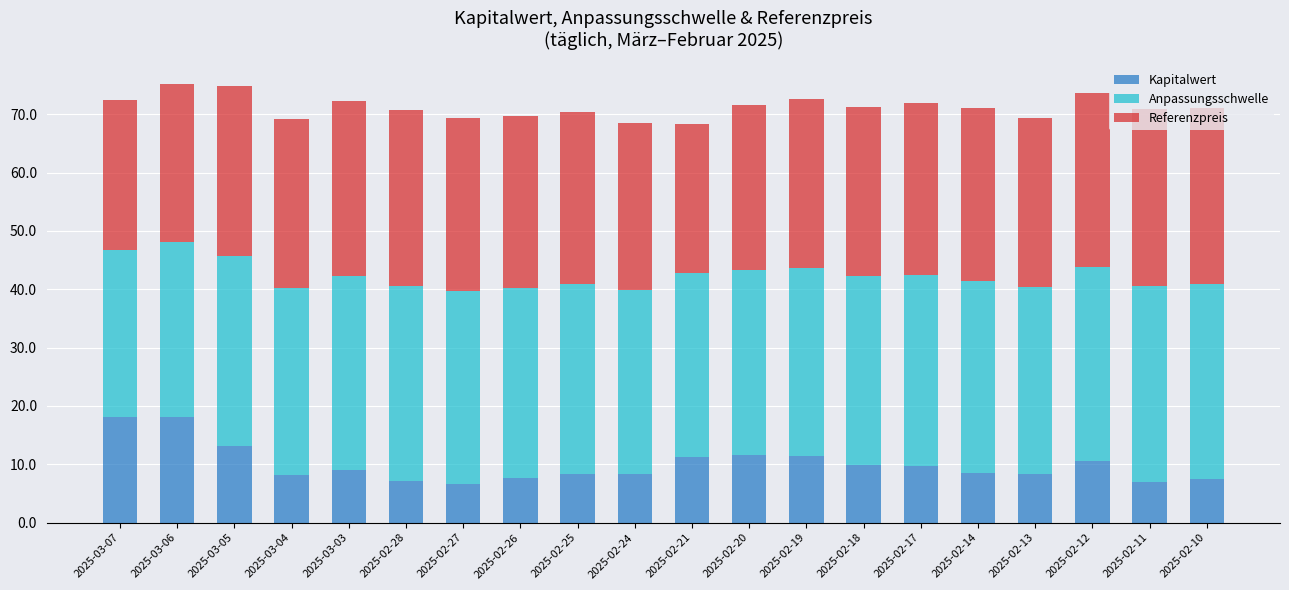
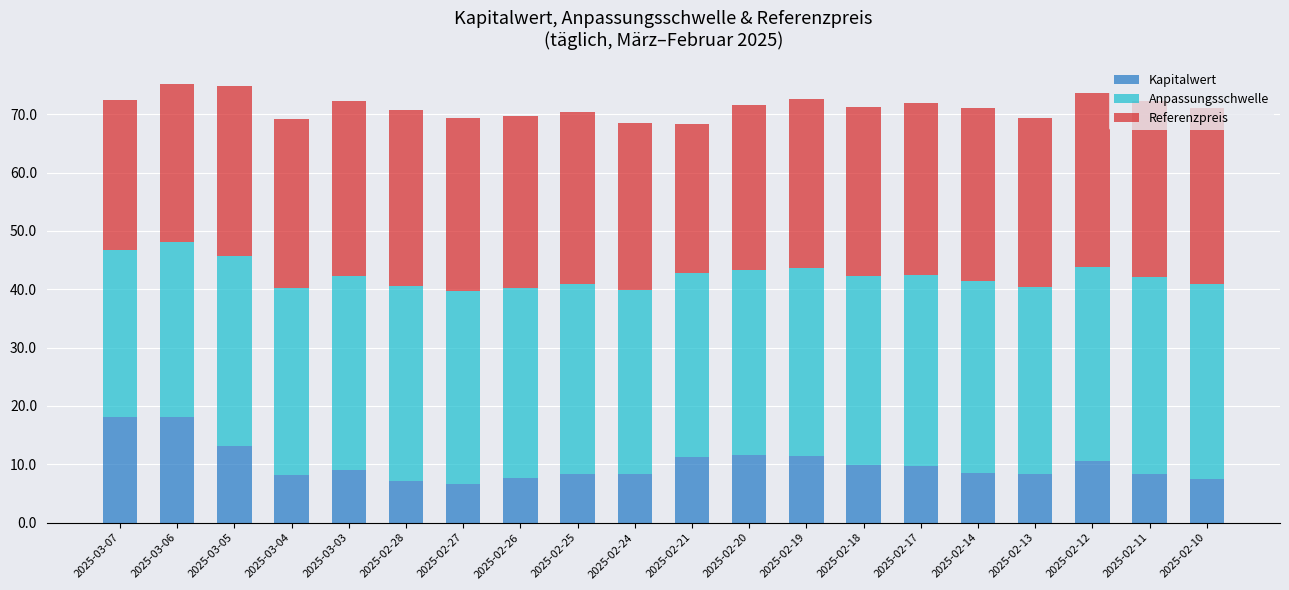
  {
    "Kapitalwert": {
      "2025-03-07": 18,
      "2025-03-06": 18,
      "2025-03-05": 13,
      "2025-03-04": 8,
      "2025-03-03": 9,
      "2025-02-28": 7,
      "2025-02-27": 7,
      "2025-02-26": 8,
      "2025-02-25": 8,
      "2025-02-24": 8,
      "2025-02-21": 11,
      "2025-02-20": 12,
      "2025-02-19": 11,
      "2025-02-18": 10,
      "2025-02-17": 10,
      "2025-02-14": 9,
      "2025-02-13": 8,
      "2025-02-12": 11,
-     "2025-02-11": 7,
+     "2025-02-11": 8,
      "2025-02-10": 8
    },
    "Anpassungsschwelle": {
      "2025-03-07": 29,
      "2025-03-06": 30,
      "2025-03-05": 32,
      "2025-03-04": 32,
      "2025-03-03": 33,
      "2025-02-28": 34,
      "2025-02-27": 33,
      "2025-02-26": 33,
      "2025-02-25": 33,
      "2025-02-24": 32,
      "2025-02-21": 31,
      "2025-02-20": 32,
      "2025-02-19": 32,
      "2025-02-18": 32,
      "2025-02-17": 33,
      "2025-02-14": 33,
      "2025-02-13": 32,
      "2025-02-12": 33,
      "2025-02-11": 34,
      "2025-02-10": 33
    },
    "Referenzpreis": {
      "2025-03-07": 26,
      "2025-03-06": 27,
      "2025-03-05": 29,
      "2025-03-04": 29,
      "2025-03-03": 30,
      "2025-02-28": 30,
      "2025-02-27": 30,
      "2025-02-26": 29,
      "2025-02-25": 29,
      "2025-02-24": 28,
      "2025-02-21": 26,
      "2025-02-20": 28,
      "2025-02-19": 29,
      "2025-02-18": 29,
      "2025-02-17": 30,
      "2025-02-14": 30,
      "2025-02-13": 29,
      "2025-02-12": 30
    }
  }
